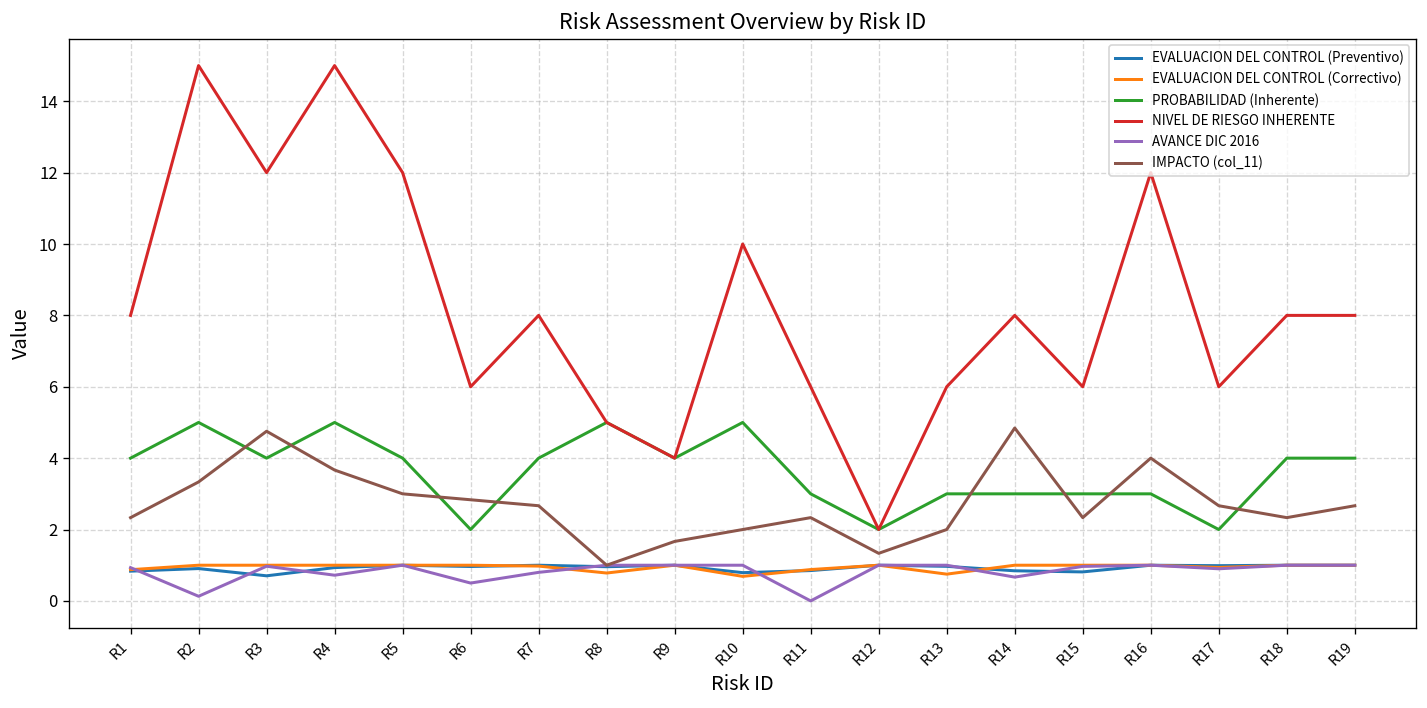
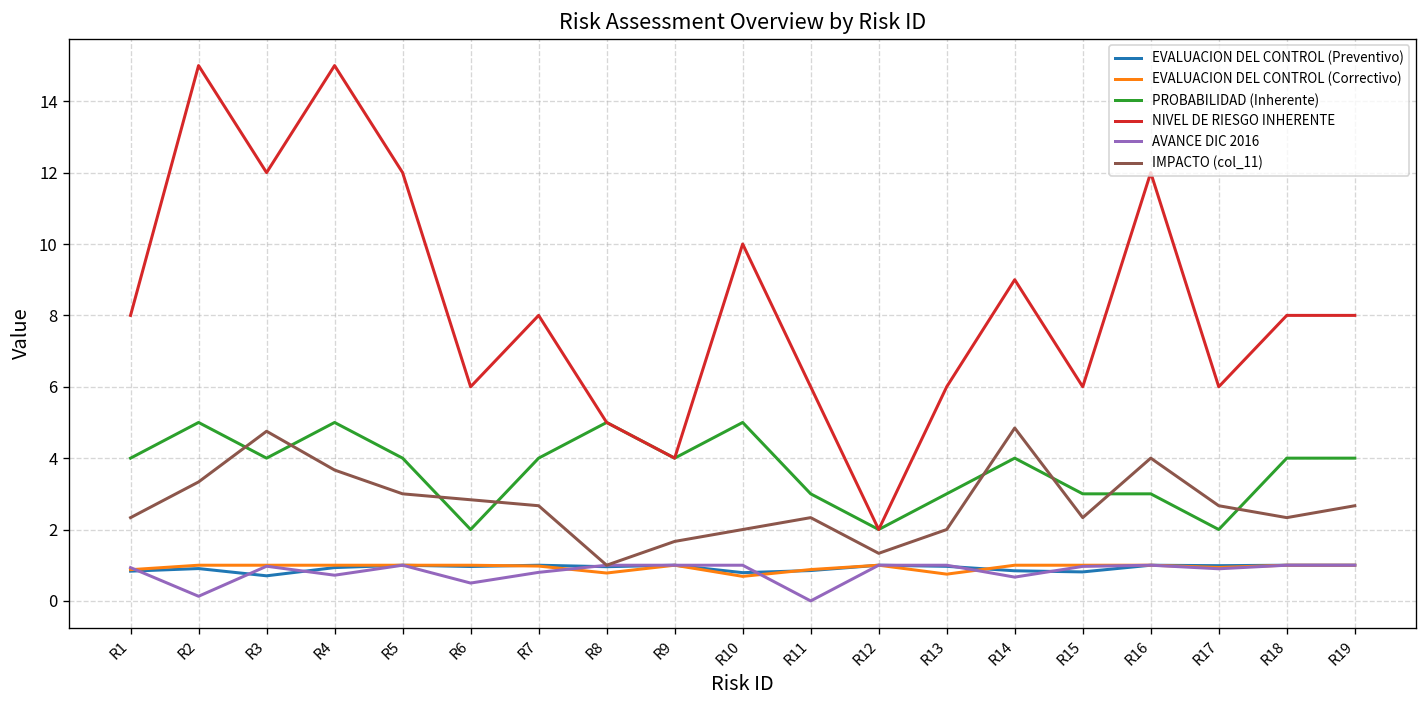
  {
    "EVALUACION DEL CONTROL (Preventivo)": {
      "R2": 0.9,
      "R3": 0.7,
      "R10": 0.8,
      "R14": 0.8,
      "R15": 0.8
    },
    "EVALUACION DEL CONTROL (Correctivo)": {
      "R2": 1,
      "R8": 0.8,
      "R10": 0.7,
      "R13": 0.8,
      "R14": 1
    },
    "PROBABILIDAD (Inherente)": {
      "R1": 4,
      "R2": 5,
      "R3": 4,
      "R4": 5,
      "R5": 4,
      "R6": 2,
      "R7": 4,
      "R10": 5,
      "R11": 3,
      "R13": 3,
-     "R14": 3,
+     "R14": 4,
      "R15": 3,
      "R16": 3,
      "R17": 2,
      "R18": 4,
      "R19": 4
    },
    "NIVEL DE RIESGO INHERENTE": {
      "R1": 8,
      "R2": 15,
      "R3": 12,
      "R4": 15,
      "R5": 12,
      "R6": 6,
      "R7": 8,
      "R10": 10,
      "R11": 6,
      "R13": 6,
-     "R14": 8,
+     "R14": 9,
      "R15": 6,
      "R16": 12,
      "R17": 6,
      "R18": 8,
      "R19": 8
    },
    "AVANCE DIC 2016": {
      "R2": 0.1,
      "R4": 0.7,
      "R6": 0.5,
      "R7": 0.8,
      "R10": 1,
      "R11": 0,
      "R14": 0.7
    },
    "IMPACTO (col_11)": {
      "R1": 2.3,
      "R2": 3.3,
      "R3": 4.8,
      "R4": 3.7,
      "R5": 3,
      "R6": 2.8,
      "R7": 2.7,
      "R9": 1.7,
      "R10": 2,
      "R11": 2.3,
      "R12": 1.3,
      "R13": 2,
      "R14": 4.8,
      "R15": 2.3,
      "R16": 4,
      "R17": 2.7,
      "R18": 2.3,
      "R19": 2.7
    }
  }
